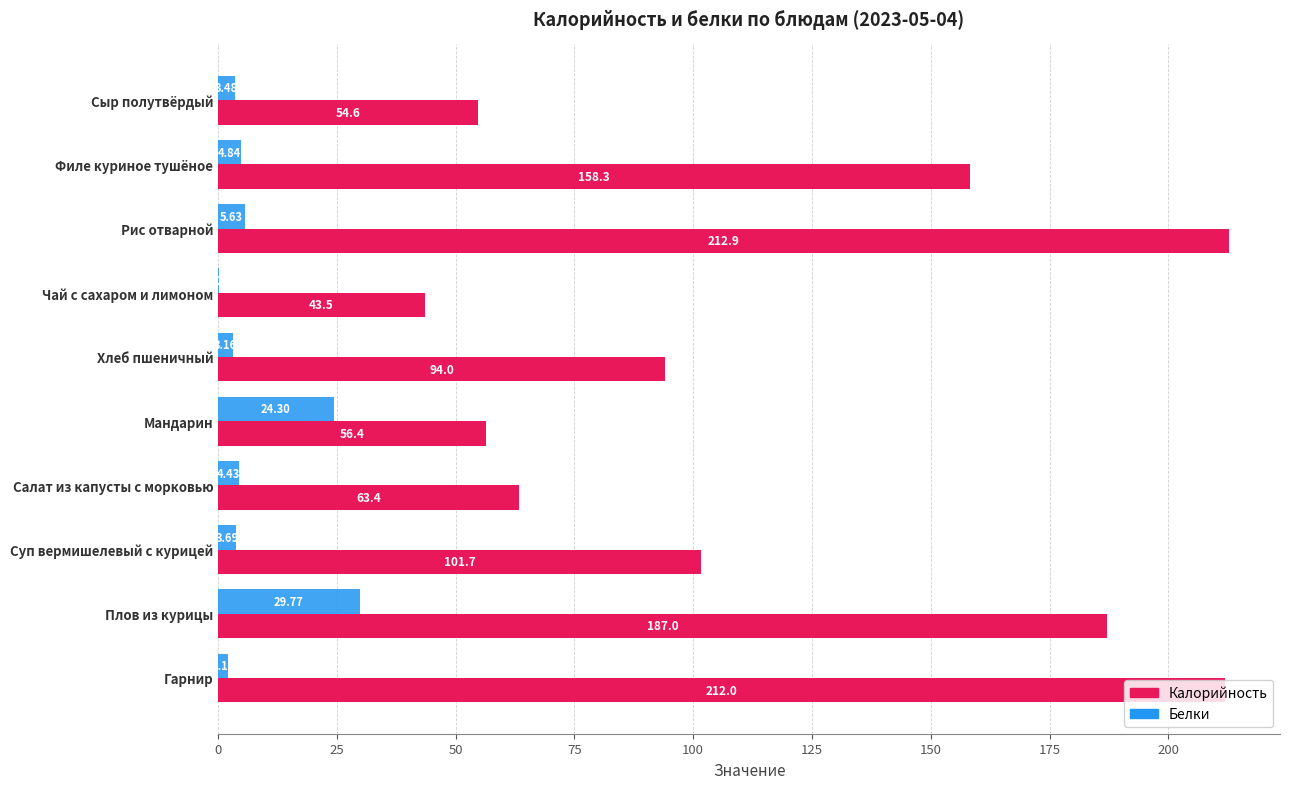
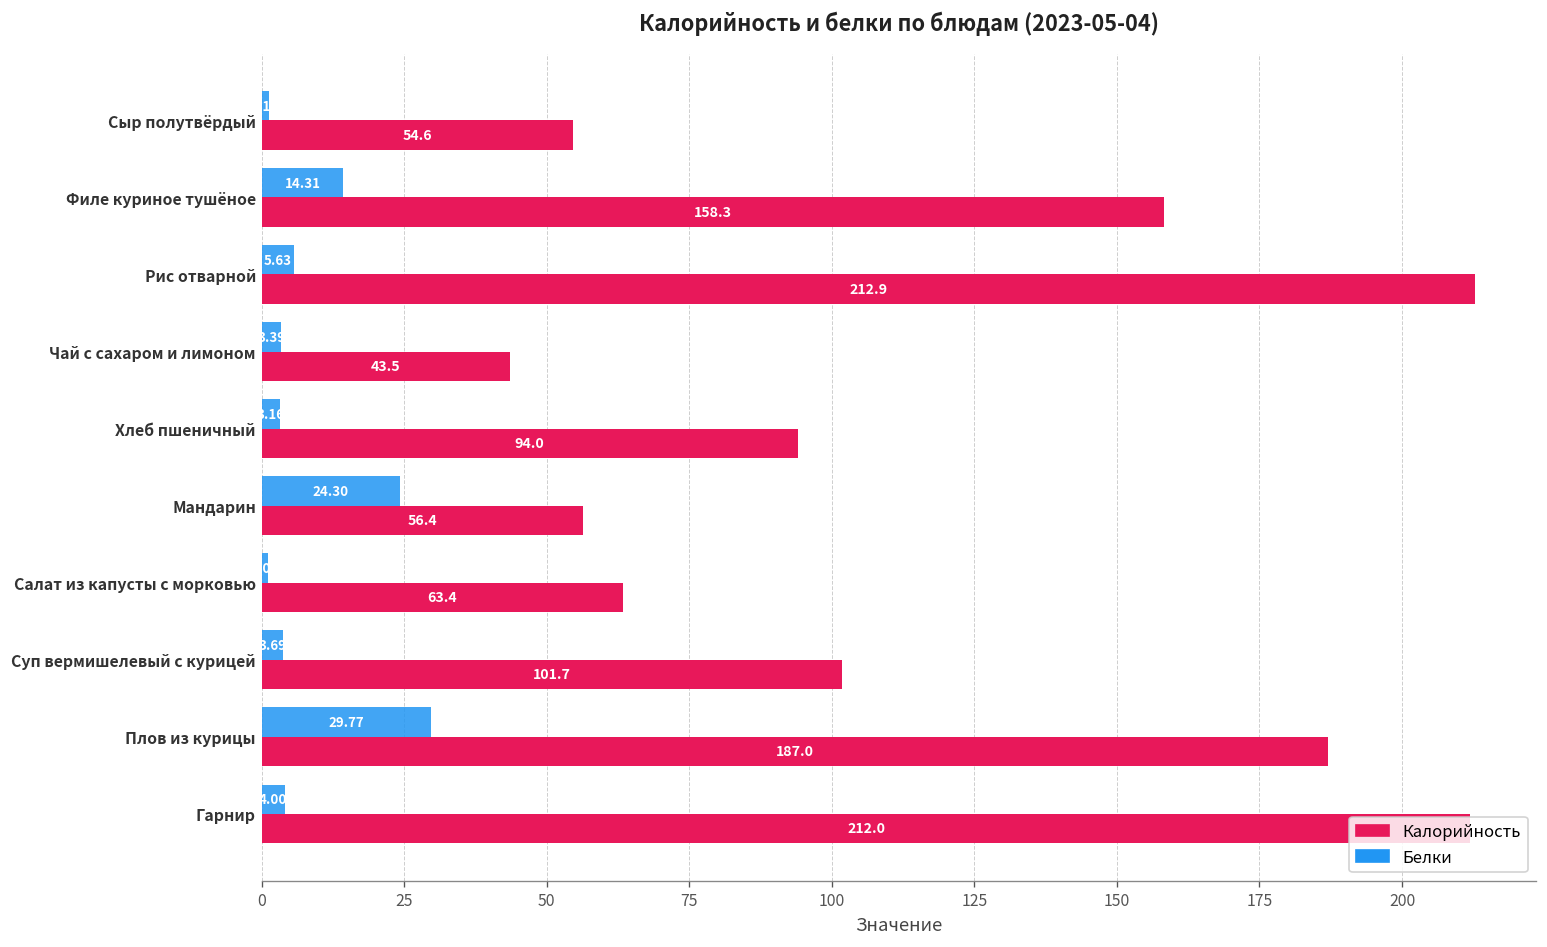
  {
    "Калорийность": {
      "Сыр полутвёрдый": 54.6,
      "Филе куриное тушёное": 158.3,
      "Рис отварной": 212.9,
      "Чай с сахаром и лимоном": 43.5,
      "Хлеб пшеничный": 94.0,
      "Мандарин": 56.4,
      "Салат из капусты с морковью": 63.4,
      "Суп вермишелевый с курицей": 101.7,
      "Плов из курицы": 187.0
    },
    "Белки": {
-     "Сыр полутвёрдый": 3,
-     "Филе куриное тушёное": 4.84,
+     "Сыр полутвёрдый": 1,
+     "Филе куриное тушёное": 14.31,
      "Рис отварной": 5.63,
-     "Чай с сахаром и лимоном": 0,
+     "Чай с сахаром и лимоном": 3,
      "Хлеб пшеничный": 3.16,
      "Мандарин": 24.30,
-     "Салат из капусты с морковью": 4,
+     "Салат из капусты с морковью": 1,
      "Суп вермишелевый с курицей": 3.69,
      "Плов из курицы": 29.77,
-     "Гарнир": 2
+     "Гарнир": 4
    }
  }
